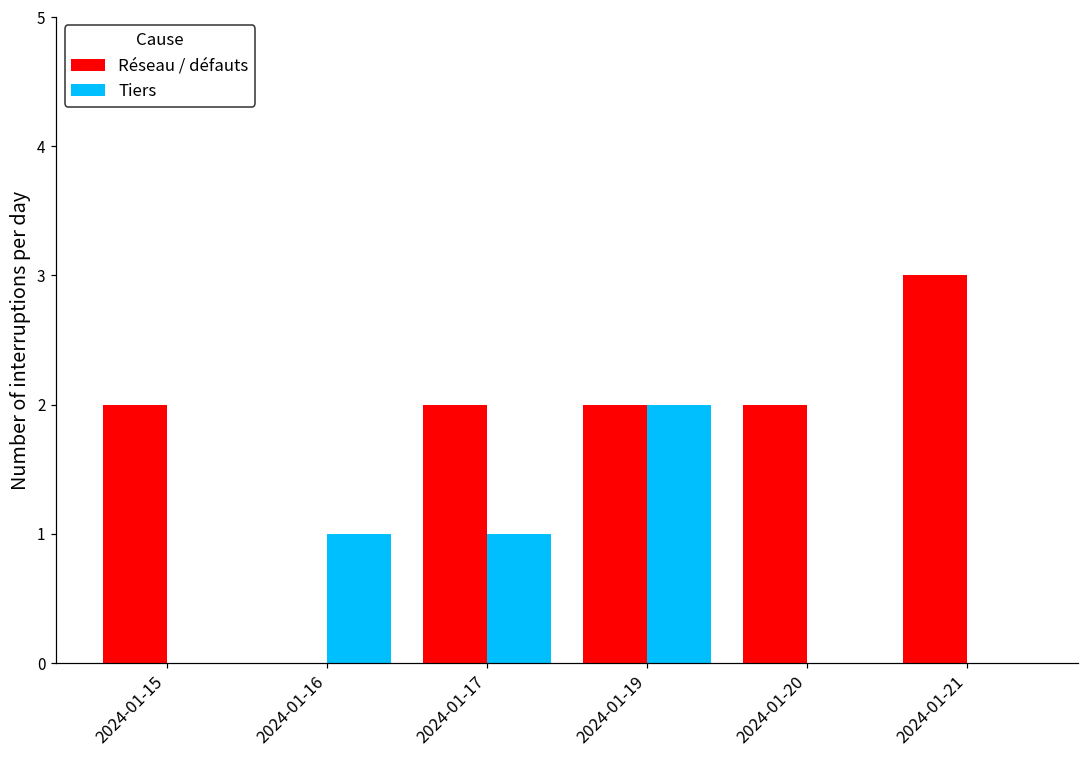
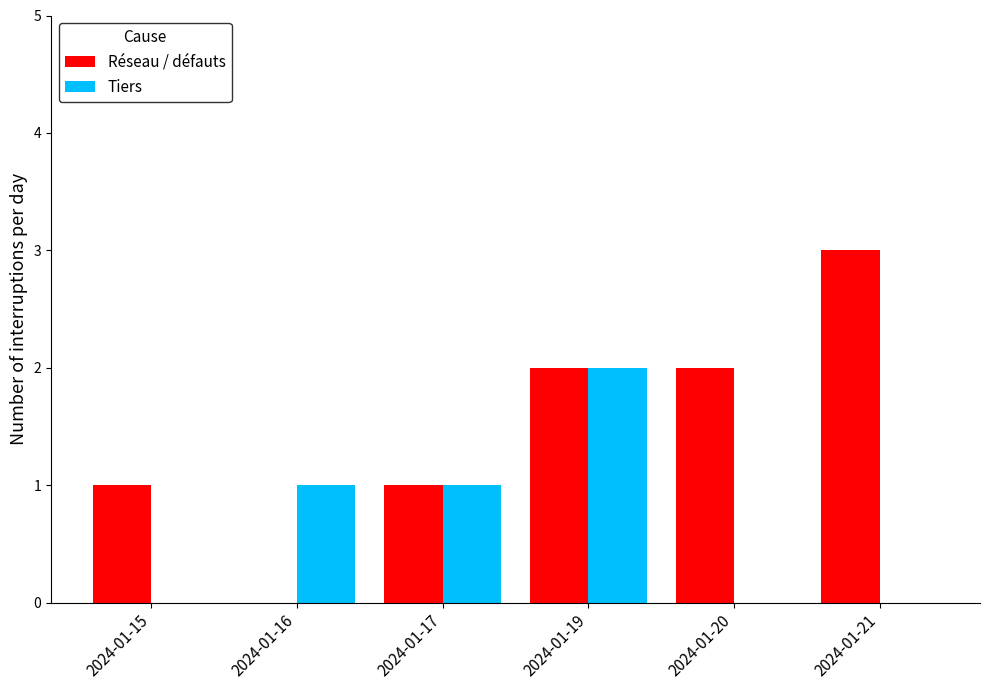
  {
    "Réseau / défauts": {
-     "2024-01-15": 2,
+     "2024-01-15": 1,
      "2024-01-16": 0,
-     "2024-01-17": 2,
+     "2024-01-17": 1,
      "2024-01-19": 2,
      "2024-01-20": 2,
      "2024-01-21": 3
    },
    "Tiers": {
      "2024-01-15": 0,
      "2024-01-16": 1,
      "2024-01-17": 1,
      "2024-01-19": 2,
      "2024-01-20": 0,
      "2024-01-21": 0
    }
  }
